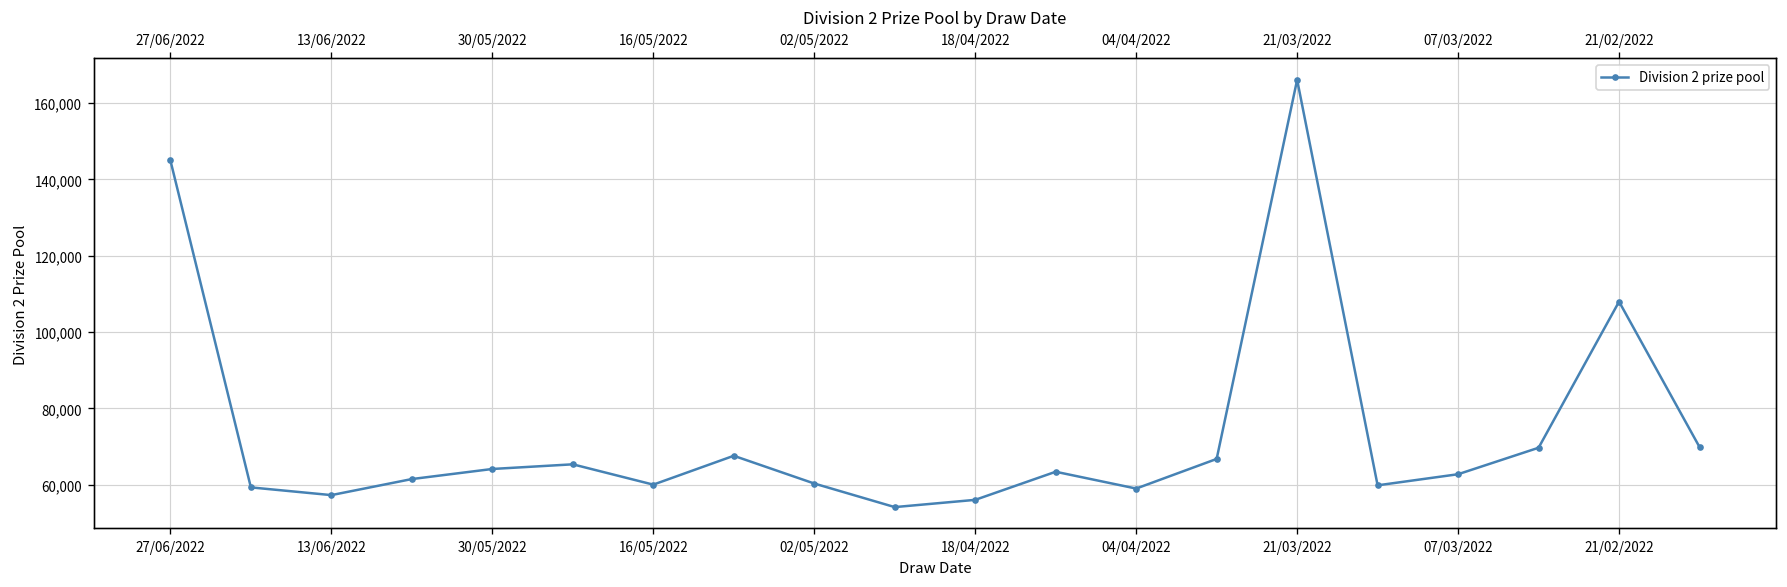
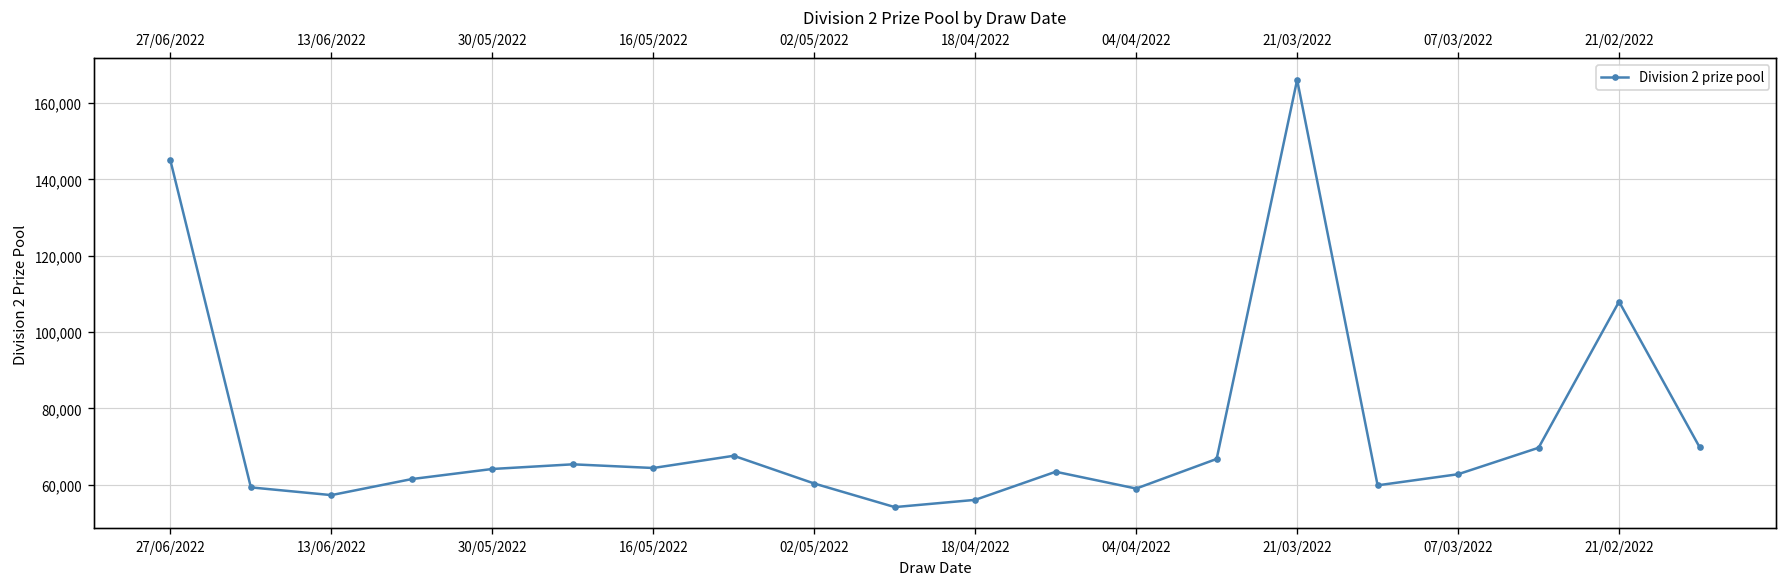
  {
    "27/06/2022": "145,000",
    "13/06/2022": "57,000",
    "30/05/2022": "64,000",
-   "16/05/2022": "60,000",
+   "16/05/2022": "64,000",
    "02/05/2022": "60,000",
    "18/04/2022": "56,000",
    "04/04/2022": "59,000",
    "21/03/2022": "166,000",
    "07/03/2022": "63,000",
    "21/02/2022": "108,000"
  }
